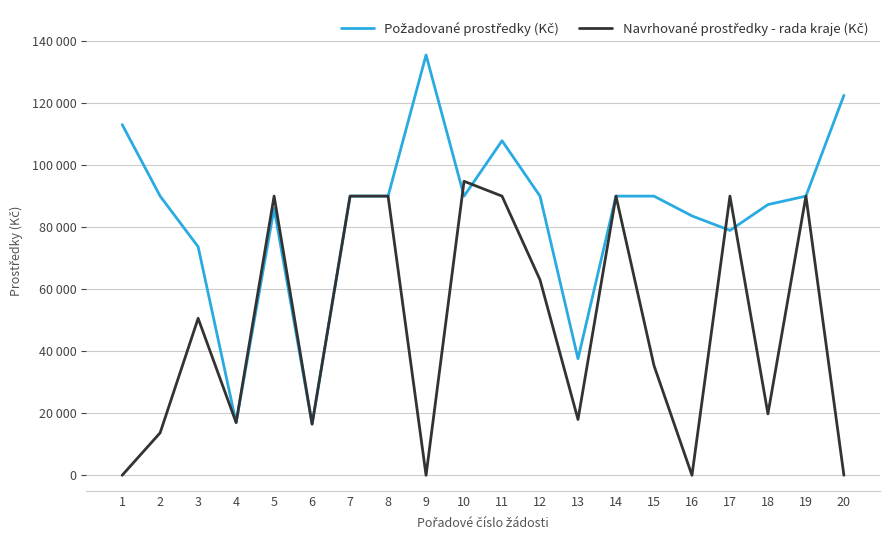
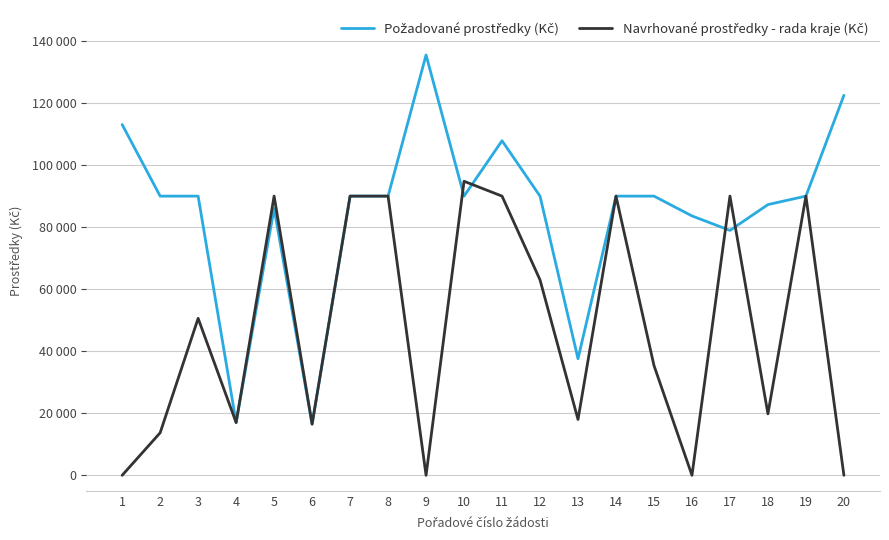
  {
    "Požadované prostředky (Kč)": {
      "1": 113000,
      "2": 90000,
-     "3": 74000,
+     "3": 90000,
      "5": 86000,
      "9": 136000,
      "10": 90000,
      "11": 108000,
      "12": 90000,
      "13": 38000,
      "15": 90000,
      "16": 84000,
      "17": 79000,
      "18": 87000,
      "20": 122000
    },
    "Navrhované prostředky - rada kraje (Kč)": {
      "1": 0,
      "2": 14000,
      "3": 51000,
      "5": 90000,
      "9": 0,
      "10": 95000,
      "11": 90000,
      "12": 63000,
      "13": 18000,
      "15": 35000,
      "16": 0,
      "17": 90000,
      "18": 20000,
      "20": 0
    }
  }
